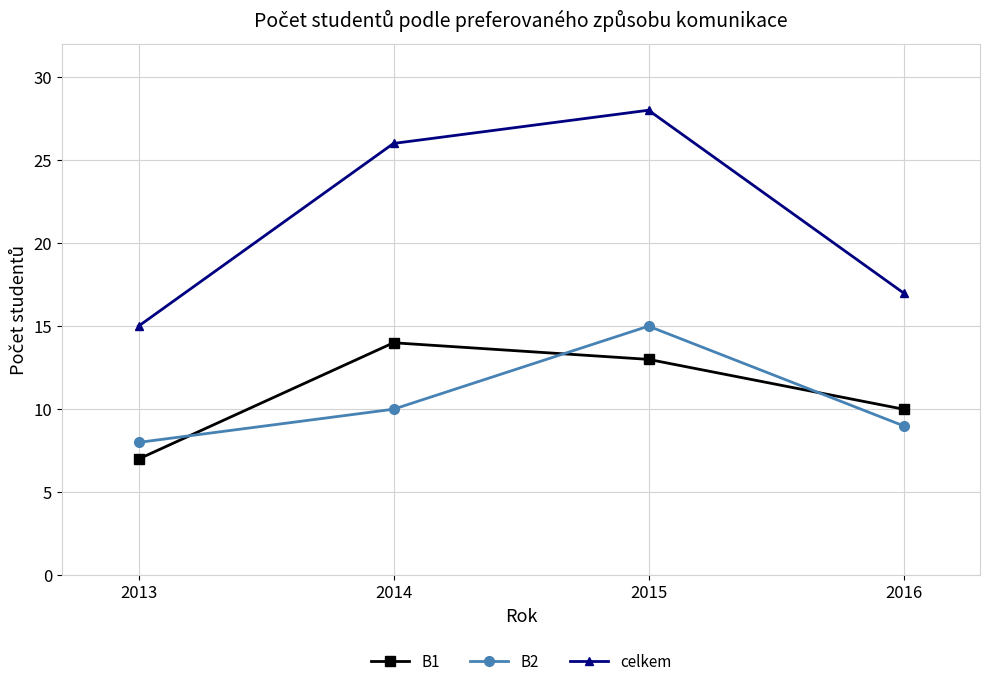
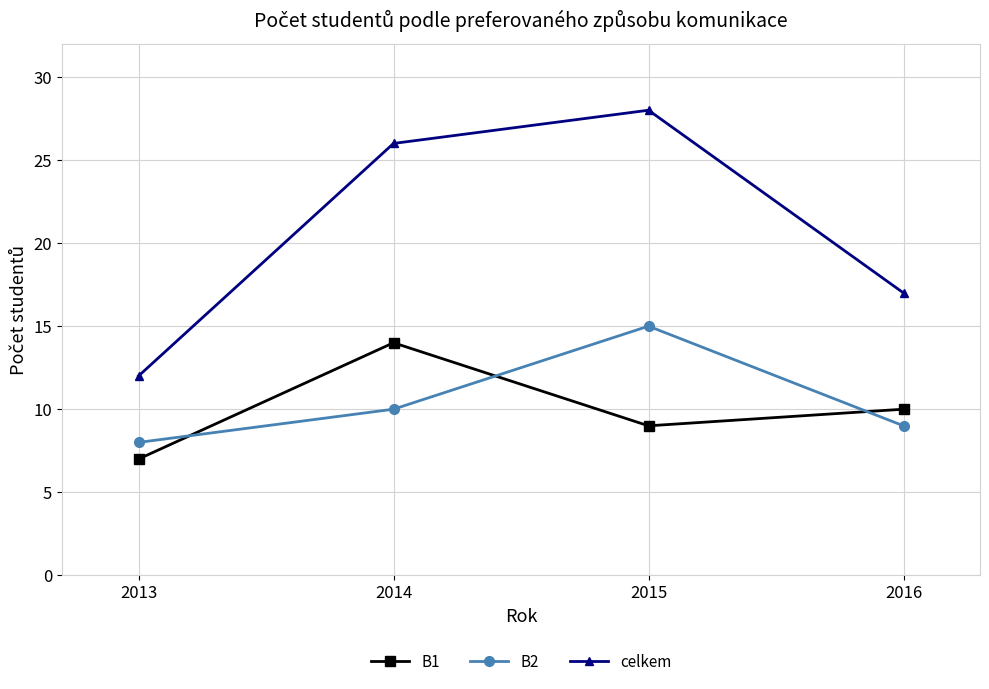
  {
    "B1": {
      "2013": 7,
      "2014": 14,
-     "2015": 13,
+     "2015": 9,
      "2016": 10
    },
    "B2": {
      "2013": 8,
      "2014": 10,
      "2015": 15,
      "2016": 9
    },
    "celkem": {
-     "2013": 15,
+     "2013": 12,
      "2014": 26,
      "2015": 28,
      "2016": 17
    }
  }
